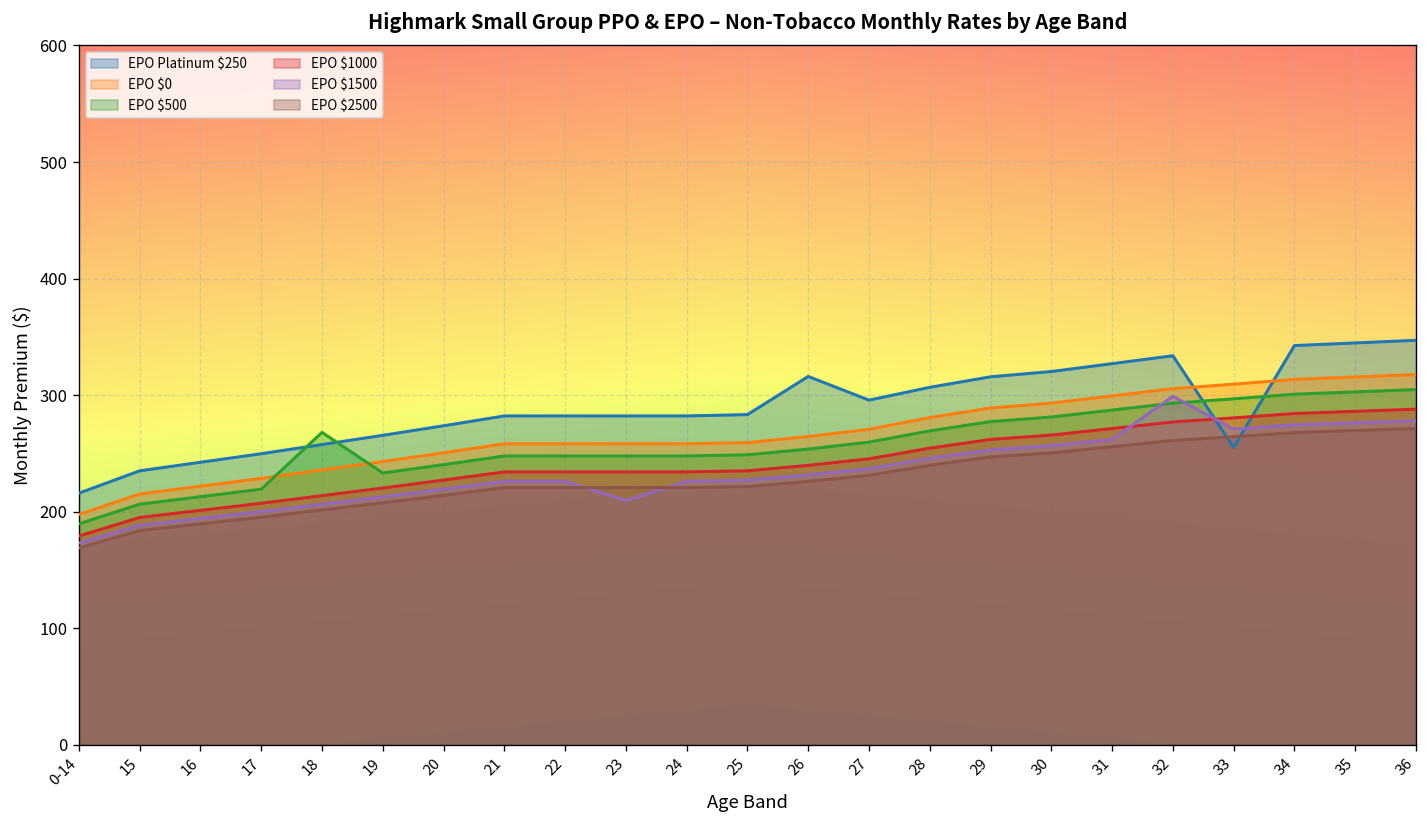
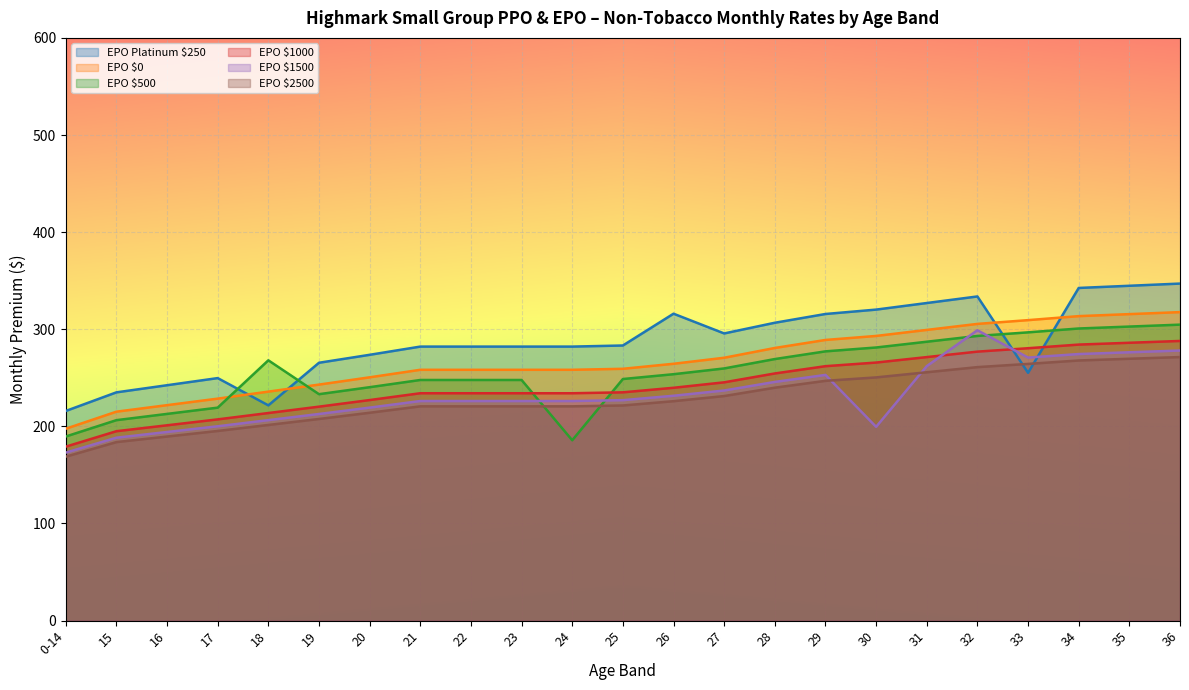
  {
    "EPO Platinum $250": {
      "0-14": 220,
      "15": 240,
      "16": 240,
      "17": 250,
-     "18": 260,
+     "18": 220,
      "19": 270,
      "20": 270,
      "21": 280,
      "22": 280,
      "23": 280,
      "24": 280,
      "25": 280,
      "26": 320,
      "27": 300,
      "28": 310,
      "29": 320,
      "30": 320,
      "31": 330,
      "32": 330,
      "33": 260,
      "34": 340,
      "35": 340,
      "36": 350
    },
    "EPO $500": {
      "0-14": 190,
      "15": 210,
      "16": 210,
      "17": 220,
      "18": 270,
      "19": 230,
      "20": 240,
      "21": 250,
      "22": 250,
      "23": 250,
-     "24": 250,
+     "24": 190,
      "25": 250,
      "26": 250,
      "27": 260,
      "28": 270,
      "29": 280,
      "30": 280,
      "31": 290,
      "32": 290,
      "33": 300,
      "34": 300,
      "35": 300,
      "36": 300
    },
    "EPO $1500": {
      "0-14": 170,
      "15": 190,
      "16": 190,
      "17": 200,
      "18": 210,
      "19": 210,
      "20": 220,
      "21": 230,
      "22": 230,
-     "23": 210,
+     "23": 230,
      "24": 230,
      "25": 230,
      "26": 230,
      "27": 240,
      "28": 250,
      "29": 250,
-     "30": 260,
+     "30": 200,
      "31": 260,
      "32": 300,
      "33": 270,
      "34": 270,
      "35": 280,
      "36": 280
    }
  }
